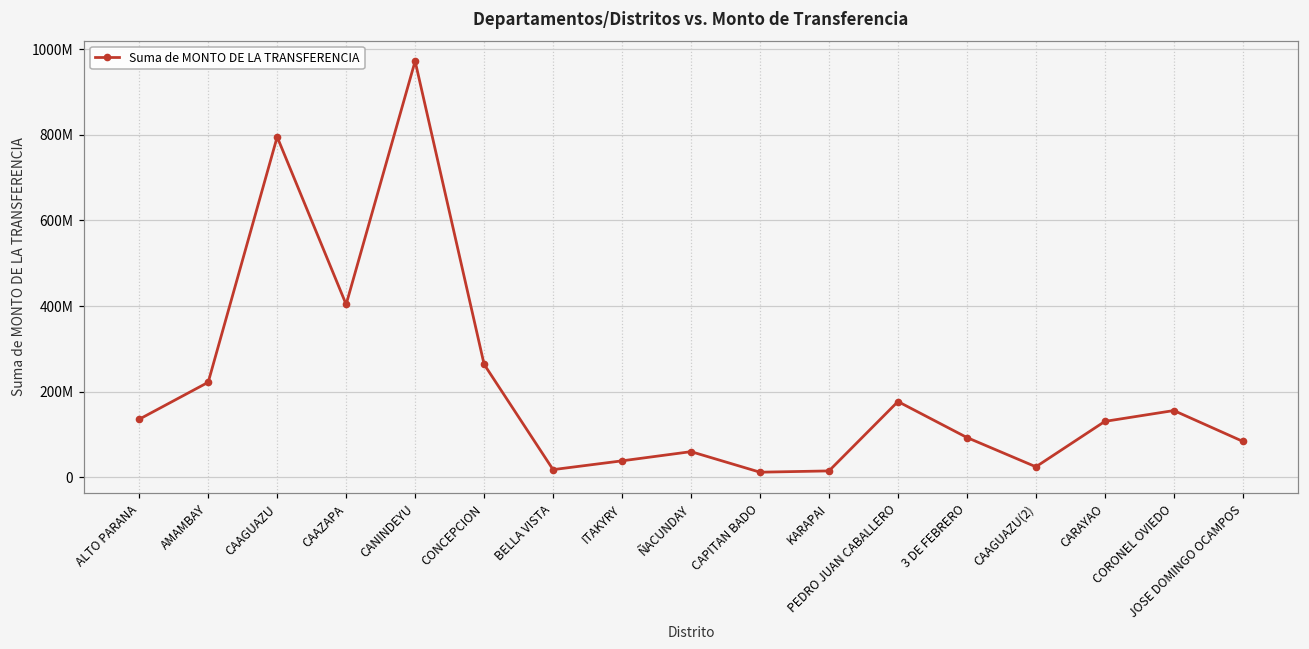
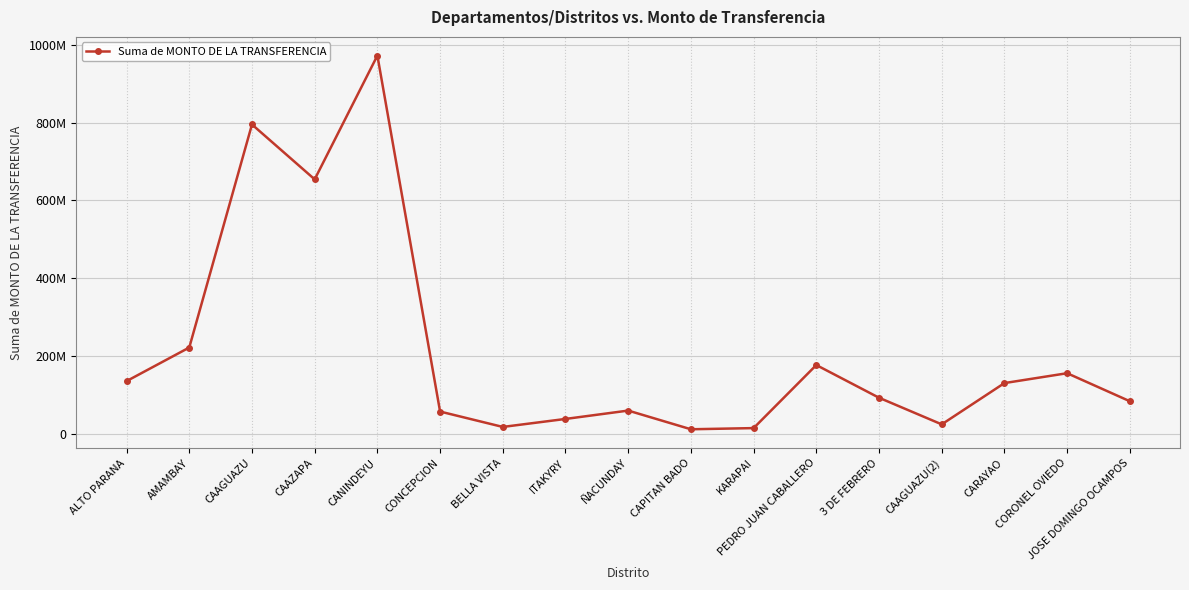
  {
    "ALTO PARANA": 140000000,
    "AMAMBAY": 220000000,
    "CAAGUAZU": 800000000,
-   "CAAZAPA": 400000000,
+   "CAAZAPA": 650000000,
    "CANINDEYU": 970000000,
-   "CONCEPCION": 260000000,
+   "CONCEPCION": 60000000,
    "BELLA VISTA": 20000000,
    "ITAKYRY": 40000000,
    "ÑACUNDAY": 60000000,
    "CAPITAN BADO": 10000000,
    "KARAPAI": 20000000,
    "PEDRO JUAN CABALLERO": 180000000,
    "3 DE FEBRERO": 90000000,
    "CAAGUAZU(2)": 20000000,
    "CARAYAO": 130000000,
    "CORONEL OVIEDO": 160000000,
    "JOSE DOMINGO OCAMPOS": 80000000
  }
